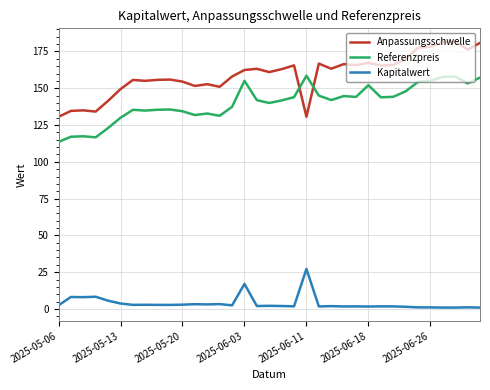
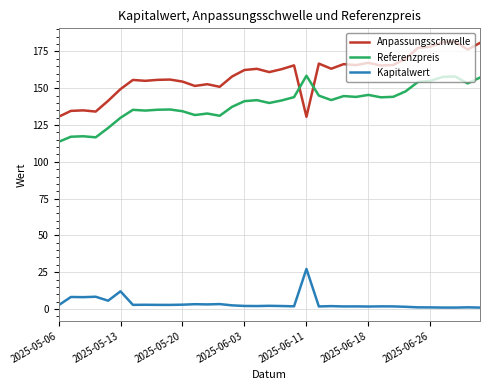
  {
    "Anpassungsschwelle": {
      "2025-05-06": 131,
      "2025-05-13": 149,
      "2025-05-20": 155,
      "2025-06-03": 162,
      "2025-06-11": 131
    },
    "Referenzpreis": {
      "2025-05-06": 114,
      "2025-05-13": 130,
      "2025-05-20": 134,
-     "2025-06-03": 155,
+     "2025-06-03": 141,
      "2025-06-11": 159,
-     "2025-06-18": 152
+     "2025-06-18": 145
    },
    "Kapitalwert": {
      "2025-05-06": 3,
-     "2025-05-13": 4,
+     "2025-05-13": 12,
      "2025-05-20": 3,
-     "2025-06-03": 17,
+     "2025-06-03": 2,
      "2025-06-11": 27,
      "2025-06-18": 2,
      "2025-06-26": 1
    }
  }
